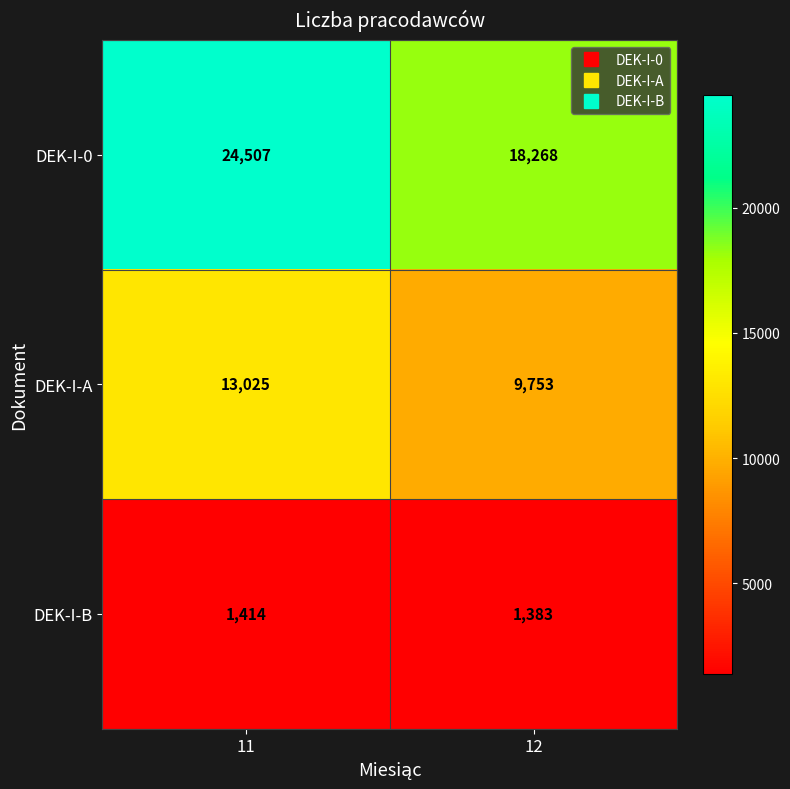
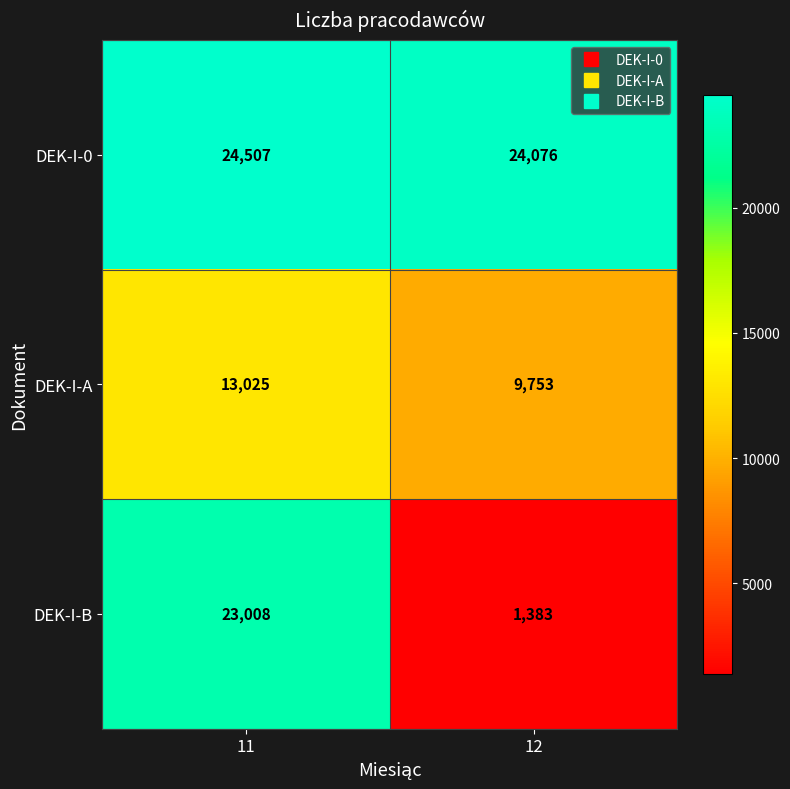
  {
    "DEK-I-0": {
      "11": "24,507",
-     "12": "18,268"
+     "12": "24,076"
    },
    "DEK-I-A": {
      "11": "13,025",
      "12": "9,753"
    },
    "DEK-I-B": {
-     "11": "1,414",
+     "11": "23,008",
      "12": "1,383"
    }
  }
